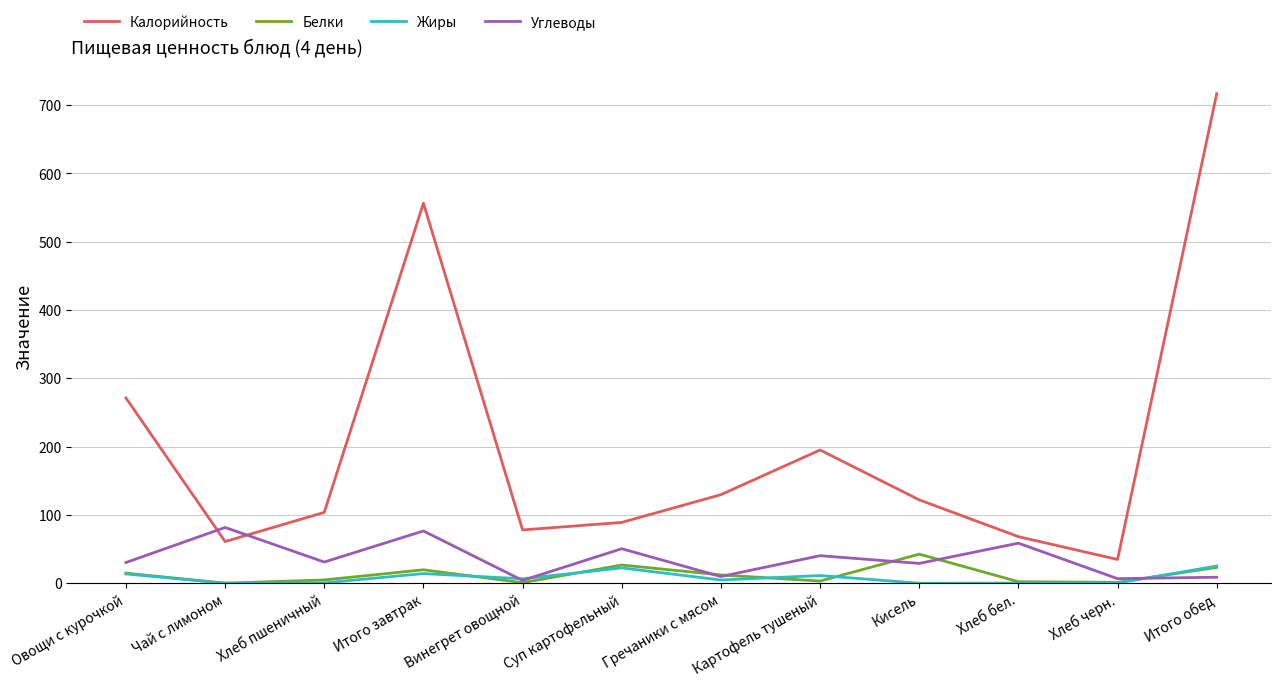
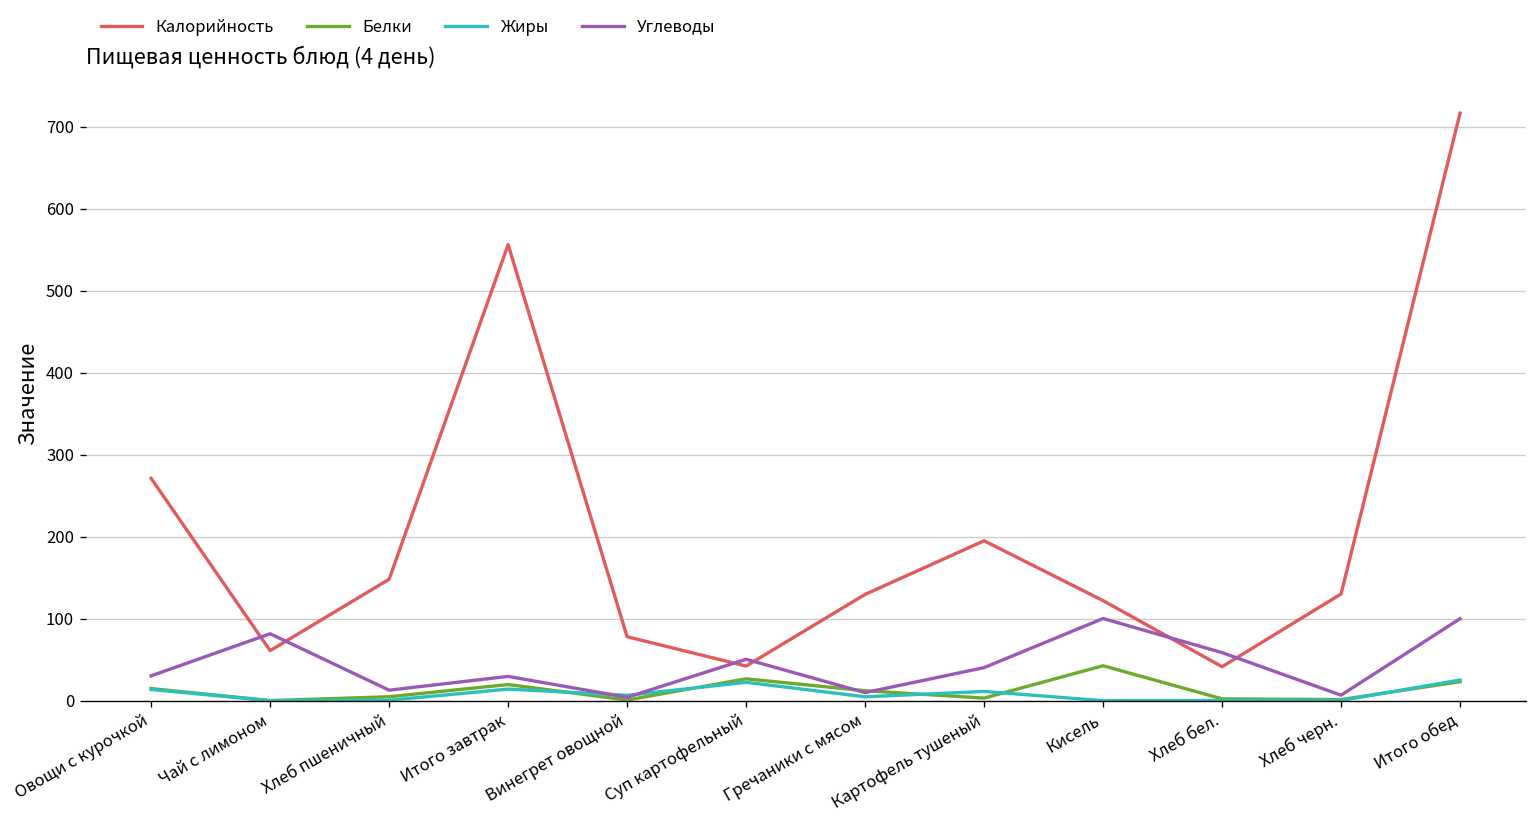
  {
    "Калорийность": {
      "Овощи с курочкой": 270,
      "Чай с лимоном": 60,
-     "Хлеб пшеничный": 100,
+     "Хлеб пшеничный": 150,
      "Итого завтрак": 560,
      "Винегрет овощной": 80,
-     "Суп картофельный": 90,
+     "Суп картофельный": 40,
      "Гречаники с мясом": 130,
      "Картофель тушеный": 200,
      "Кисель": 120,
-     "Хлеб бел.": 70,
-     "Хлеб черн.": 30,
+     "Хлеб бел.": 40,
+     "Хлеб черн.": 130,
      "Итого обед": 720
    },
    "Белки": {
      "Хлеб пшеничный": 0,
      "Итого завтрак": 20,
      "Суп картофельный": 30,
      "Картофель тушеный": 0,
      "Кисель": 40
    },
    "Жиры": {
      "Хлеб пшеничный": 0,
      "Итого завтрак": 10,
      "Суп картофельный": 20,
      "Гречаники с мясом": 0,
      "Картофель тушеный": 10,
      "Кисель": 0
    },
    "Углеводы": {
      "Овощи с курочкой": 30,
      "Чай с лимоном": 80,
-     "Хлеб пшеничный": 30,
-     "Итого завтрак": 80,
+     "Хлеб пшеничный": 10,
+     "Итого завтрак": 30,
      "Суп картофельный": 50,
      "Картофель тушеный": 40,
-     "Кисель": 30,
+     "Кисель": 100,
      "Хлеб бел.": 60,
      "Хлеб черн.": 10,
-     "Итого обед": 10
+     "Итого обед": 100
    }
  }
